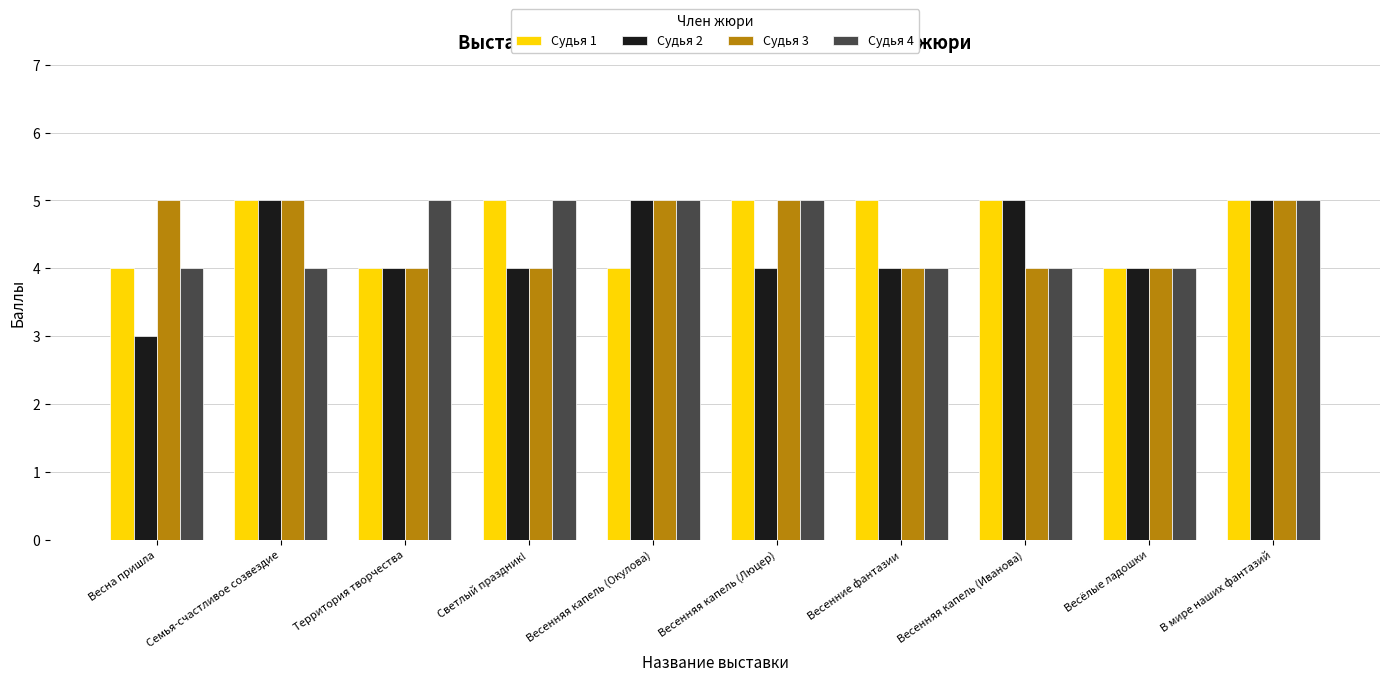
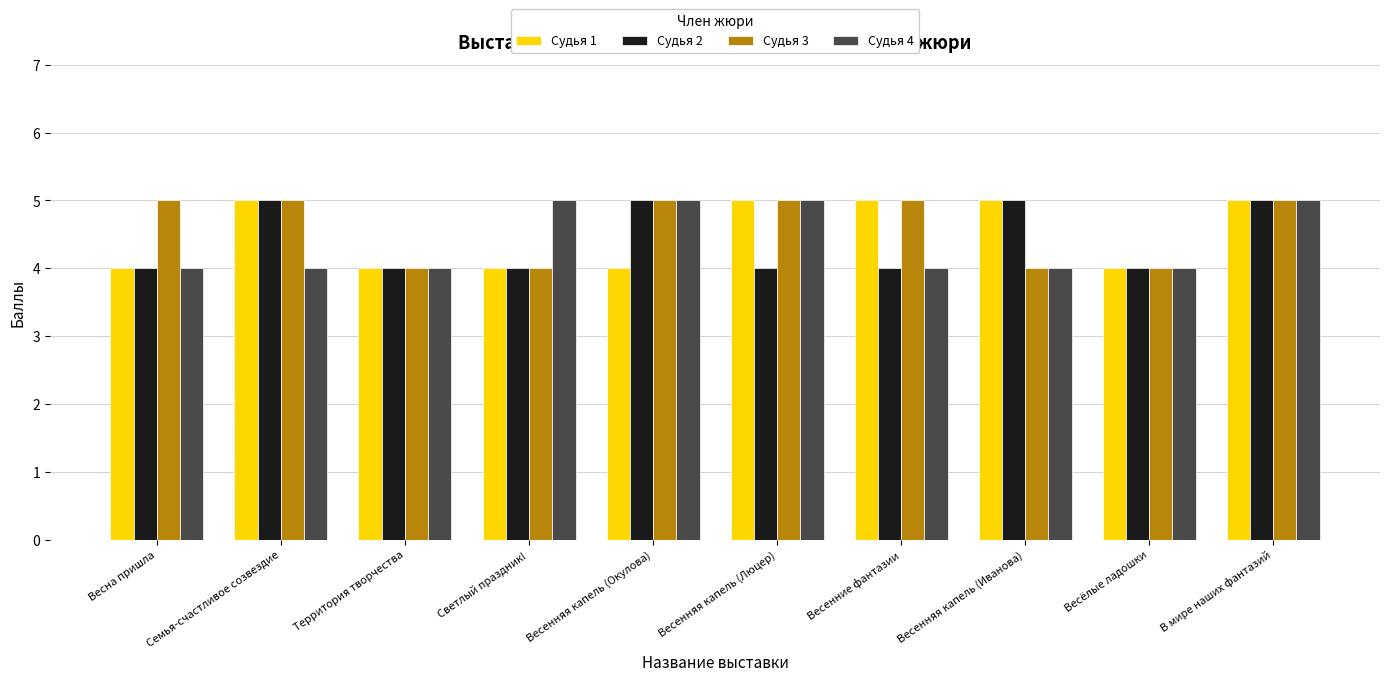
  {
    "Судья 1": {
      "Весна пришла": 4,
      "Семья-счастливое созвездие": 5,
      "Территория творчества": 4,
-     "Светлый праздник!": 5,
+     "Светлый праздник!": 4,
      "Весенняя капель (Окулова)": 4,
      "Весенняя капель (Люцер)": 5,
      "Весенние фантазии": 5,
      "Весенняя капель (Иванова)": 5,
      "Весёлые ладошки": 4,
      "В мире наших фантазий": 5
    },
    "Судья 2": {
-     "Весна пришла": 3,
+     "Весна пришла": 4,
      "Семья-счастливое созвездие": 5,
      "Территория творчества": 4,
      "Светлый праздник!": 4,
      "Весенняя капель (Окулова)": 5,
      "Весенняя капель (Люцер)": 4,
      "Весенние фантазии": 4,
      "Весенняя капель (Иванова)": 5,
      "Весёлые ладошки": 4,
      "В мире наших фантазий": 5
    },
    "Судья 3": {
      "Весна пришла": 5,
      "Семья-счастливое созвездие": 5,
      "Территория творчества": 4,
      "Светлый праздник!": 4,
      "Весенняя капель (Окулова)": 5,
      "Весенняя капель (Люцер)": 5,
-     "Весенние фантазии": 4,
+     "Весенние фантазии": 5,
      "Весенняя капель (Иванова)": 4,
      "Весёлые ладошки": 4,
      "В мире наших фантазий": 5
    },
    "Судья 4": {
      "Весна пришла": 4,
      "Семья-счастливое созвездие": 4,
-     "Территория творчества": 5,
+     "Территория творчества": 4,
      "Светлый праздник!": 5,
      "Весенняя капель (Окулова)": 5,
      "Весенняя капель (Люцер)": 5,
      "Весенние фантазии": 4,
      "Весенняя капель (Иванова)": 4,
      "Весёлые ладошки": 4,
      "В мире наших фантазий": 5
    }
  }
